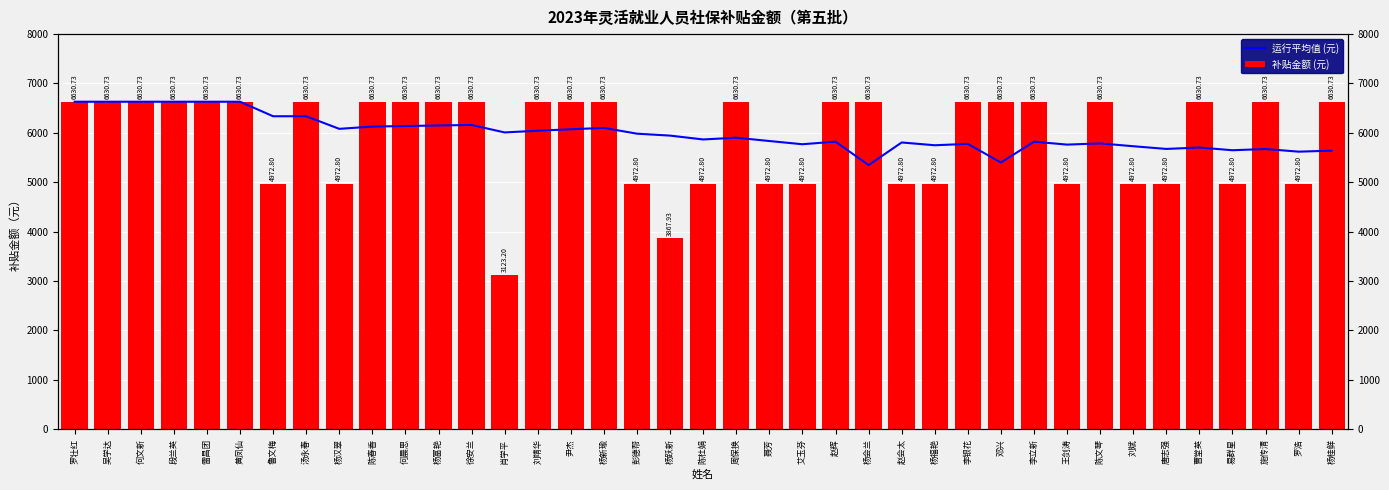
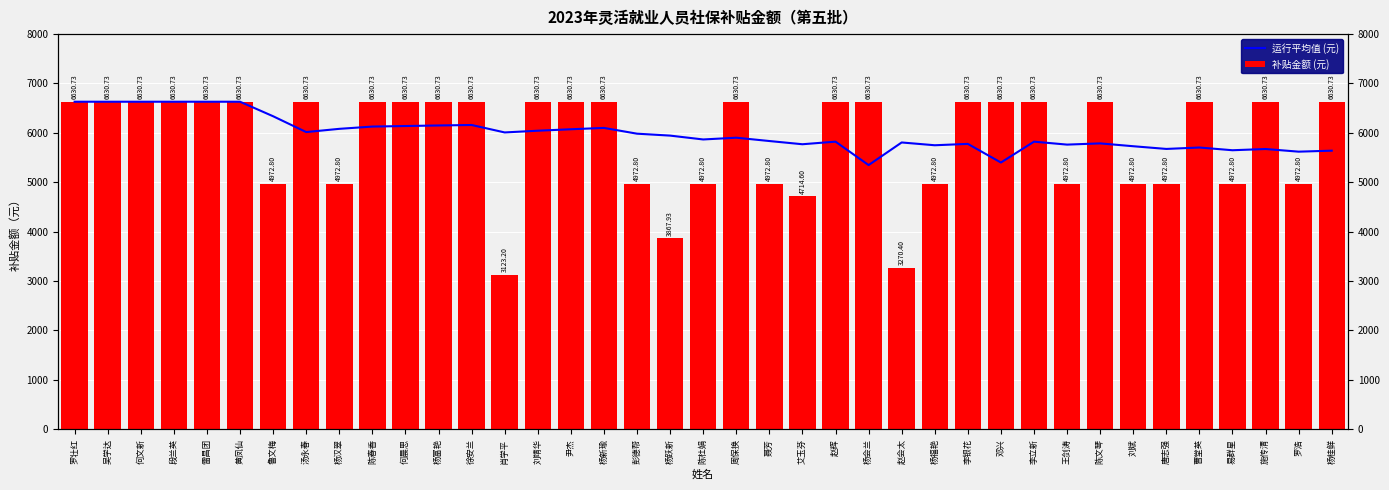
  {
    "补贴金额 (元)": {
      "罗壮红": 6630.73,
      "吴学达": 6630.73,
      "何文新": 6630.73,
      "段兰英": 6630.73,
      "雷昌团": 6630.73,
      "黄凤仙": 6630.73,
      "鲁文梅": 4972.80,
      "汤永春": 6630.73,
      "杨汉翠": 4972.80,
      "陈春香": 6630.73,
      "何晨思": 6630.73,
      "杨富艳": 6630.73,
      "徐安兰": 6630.73,
      "肖学平": 3123.20,
      "刘靖华": 6630.73,
      "尹杰": 6630.73,
      "杨新瑜": 6630.73,
      "彭德帮": 4972.80,
      "杨跃新": 3867.93,
      "陈杜娟": 4972.80,
      "周保换": 6630.73,
      "聂芳": 4972.80,
-     "艾玉芬": 4972.80,
+     "艾玉芬": 4714.60,
      "赵辉": 6630.73,
      "杨会兰": 6630.73,
-     "赵会太": 4972.80,
+     "赵会太": 3270.40,
      "杨福艳": 4972.80,
      "李银花": 6630.73,
      "邓兴": 6630.73,
      "李立新": 6630.73,
      "王剑涛": 4972.80,
      "陈文琴": 6630.73,
      "刘斌": 4972.80,
      "唐志强": 4972.80,
      "曹堂英": 6630.73,
      "易群星": 4972.80,
      "施传清": 6630.73,
      "罗浩": 4972.80,
      "杨桂鲜": 6630.73
    },
    "运行平均值 (元)": {
      "鲁文梅": 6300,
-     "汤永春": 6300,
+     "汤永春": 6000,
      "杨汉翠": 6100,
      "陈春香": 6100,
      "何晨思": 6100,
      "杨富艳": 6100,
      "徐安兰": 6200,
      "肖学平": 6000,
      "刘靖华": 6000,
      "尹杰": 6100,
      "杨新瑜": 6100,
      "彭德帮": 6000,
      "杨跃新": 5900,
      "陈杜娟": 5900,
      "周保换": 5900,
      "聂芳": 5800,
      "艾玉芬": 5800,
      "赵辉": 5800,
      "杨会兰": 5300,
      "赵会太": 5800,
      "杨福艳": 5700,
      "李银花": 5800,
      "邓兴": 5400,
      "李立新": 5800,
      "王剑涛": 5800,
      "陈文琴": 5800,
      "刘斌": 5700,
      "唐志强": 5700,
      "曹堂英": 5700,
      "易群星": 5600,
      "施传清": 5700,
      "罗浩": 5600,
      "杨桂鲜": 5600
    }
  }
